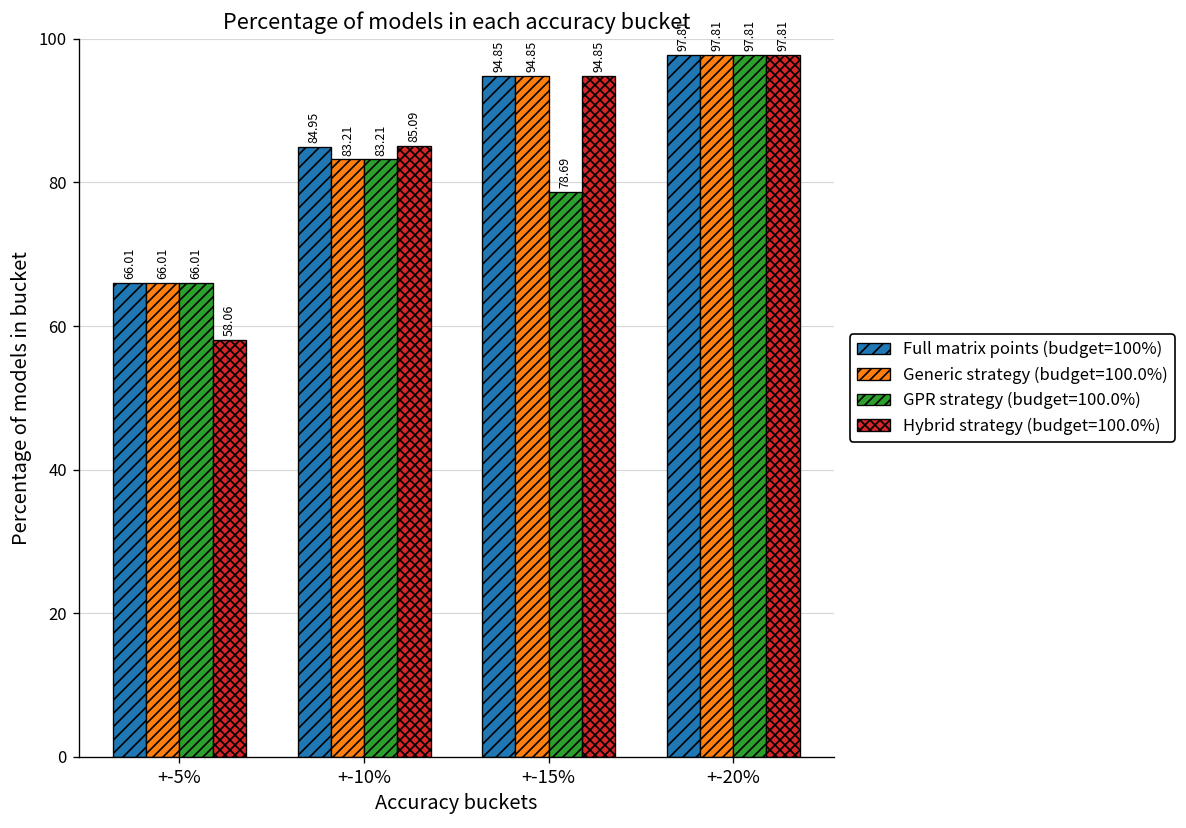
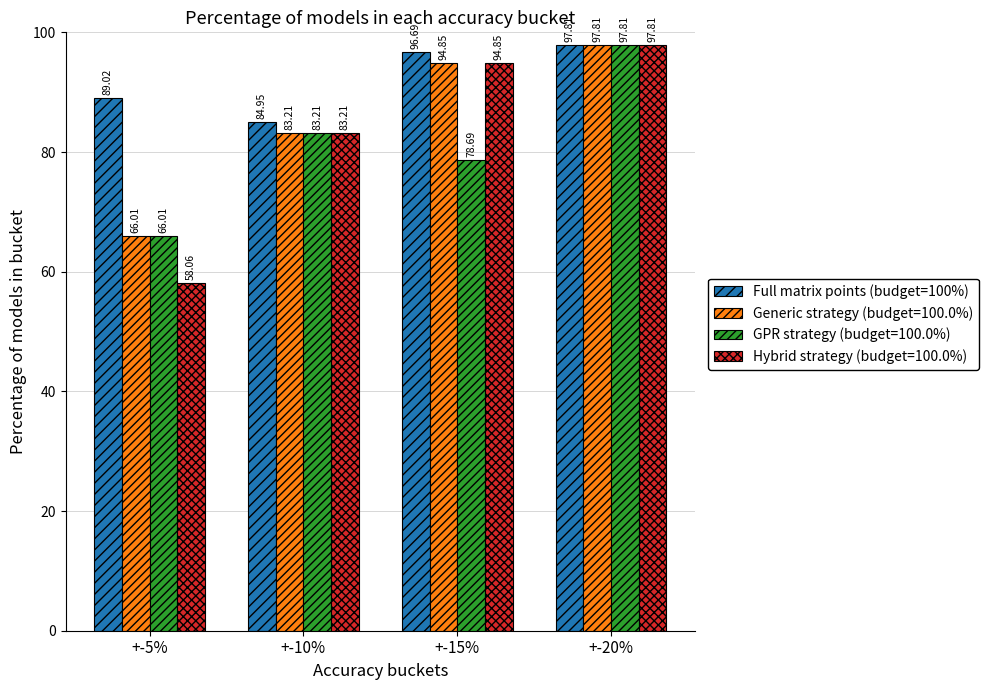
  {
    "Full matrix points (budget=100%)": {
-     "+-5%": 66.01,
+     "+-5%": 89.02,
      "+-10%": 84.95,
-     "+-15%": 94.85,
+     "+-15%": 96.69,
      "+-20%": 97.81
    },
    "Generic strategy (budget=100.0%)": {
      "+-5%": 66.01,
      "+-10%": 83.21,
      "+-15%": 94.85,
      "+-20%": 97.81
    },
    "GPR strategy (budget=100.0%)": {
      "+-5%": 66.01,
      "+-10%": 83.21,
      "+-15%": 78.69,
      "+-20%": 97.81
    },
    "Hybrid strategy (budget=100.0%)": {
      "+-5%": 58.06,
-     "+-10%": 85.09,
+     "+-10%": 83.21,
      "+-15%": 94.85,
      "+-20%": 97.81
    }
  }
